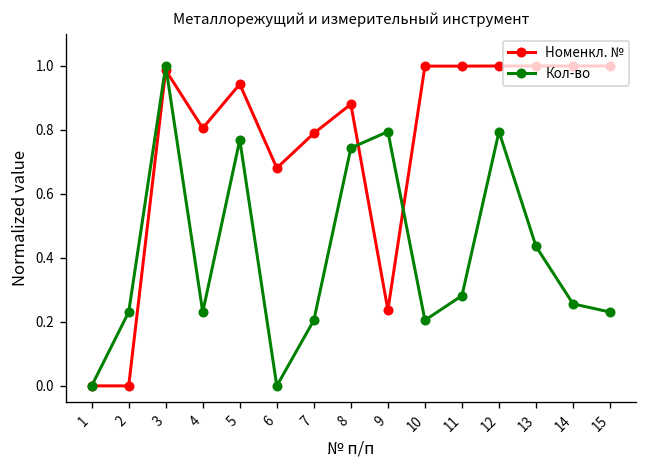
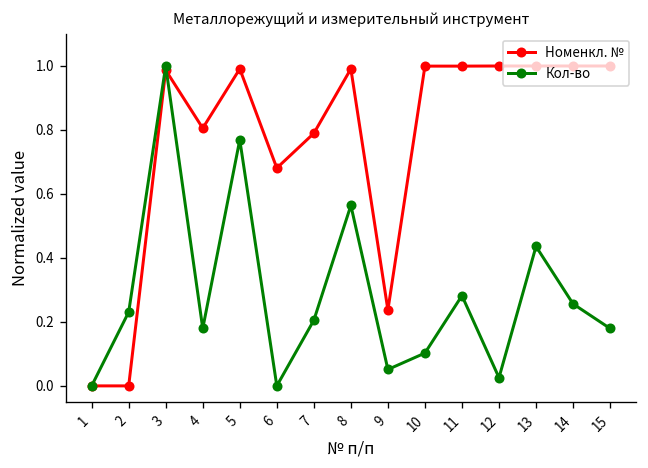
  {
    "Номенкл. №": {
      "2": 0.00,
      "3": 0.99,
      "4": 0.81,
-     "5": 0.94,
+     "5": 0.99,
      "6": 0.68,
      "7": 0.79,
-     "8": 0.88,
+     "8": 0.99,
      "9": 0.24,
      "10": 1.00,
      "11": 1.00,
      "12": 1.00
    },
    "Кол-во": {
      "2": 0.23,
      "3": 1.00,
-     "4": 0.23,
+     "4": 0.18,
      "5": 0.77,
      "6": 0.00,
      "7": 0.21,
-     "8": 0.74,
-     "9": 0.79,
-     "10": 0.21,
+     "8": 0.56,
+     "9": 0.05,
+     "10": 0.10,
      "11": 0.28,
-     "12": 0.79,
+     "12": 0.03,
      "13": 0.44,
      "14": 0.26,
-     "15": 0.23
+     "15": 0.18
    }
  }
